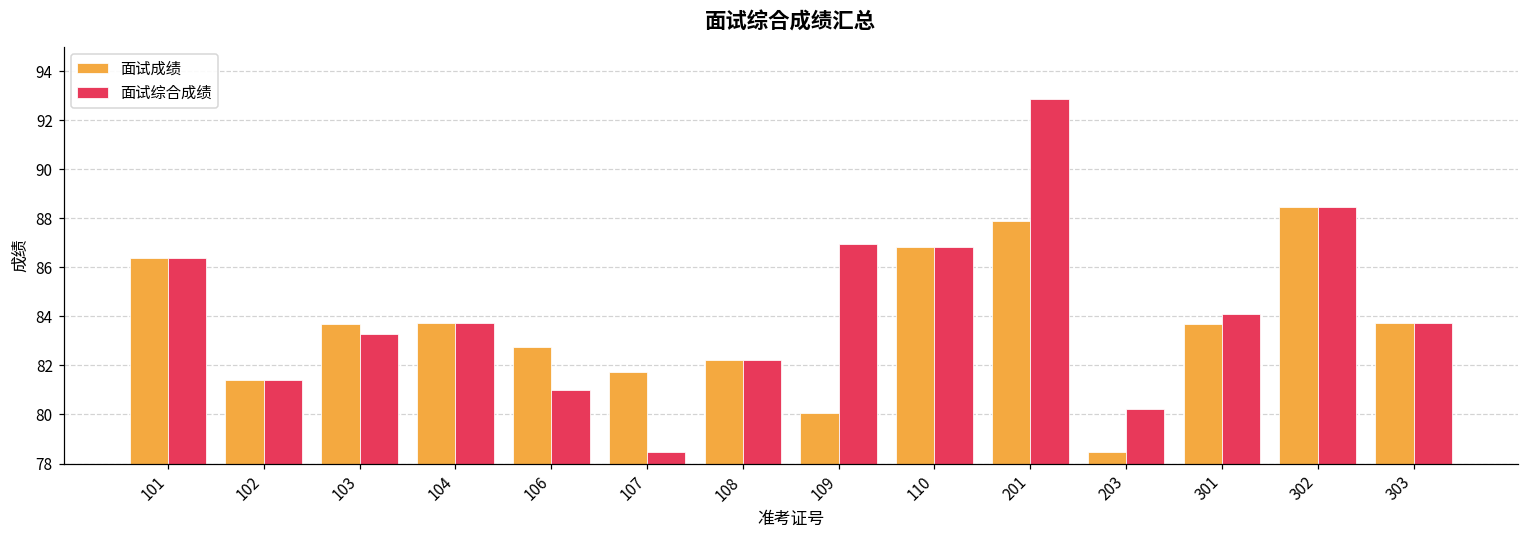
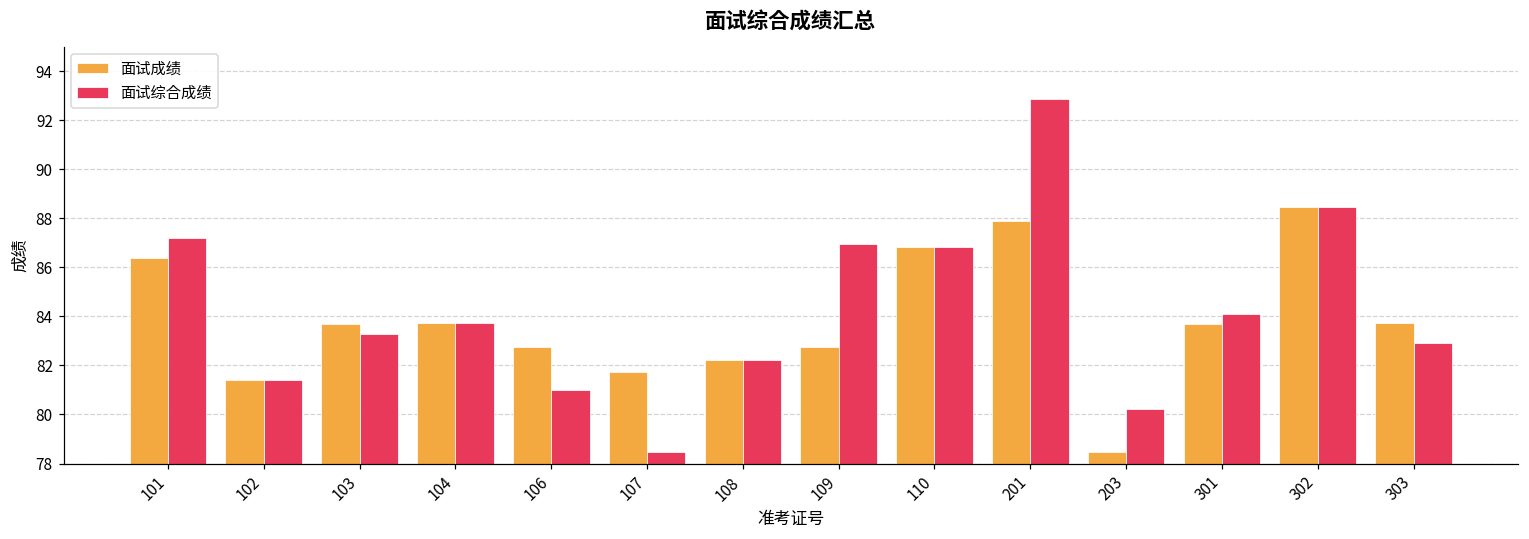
  {
    "面试成绩": {
      "101": 86.4,
      "102": 81.4,
      "103": 83.7,
      "104": 83.7,
      "106": 82.7,
      "107": 81.7,
      "108": 82.2,
-     "109": 80.1,
+     "109": 82.8,
      "110": 86.8,
      "201": 87.9,
      "203": 78.5,
      "301": 83.7,
      "302": 88.4,
      "303": 83.7
    },
    "面试综合成绩": {
-     "101": 86.4,
+     "101": 87.2,
      "102": 81.4,
      "103": 83.3,
      "104": 83.7,
      "106": 81.0,
      "107": 78.5,
      "108": 82.2,
      "109": 86.9,
      "110": 86.8,
      "201": 92.9,
      "203": 80.2,
      "301": 84.1,
      "302": 88.4,
-     "303": 83.7
+     "303": 82.9
    }
  }
